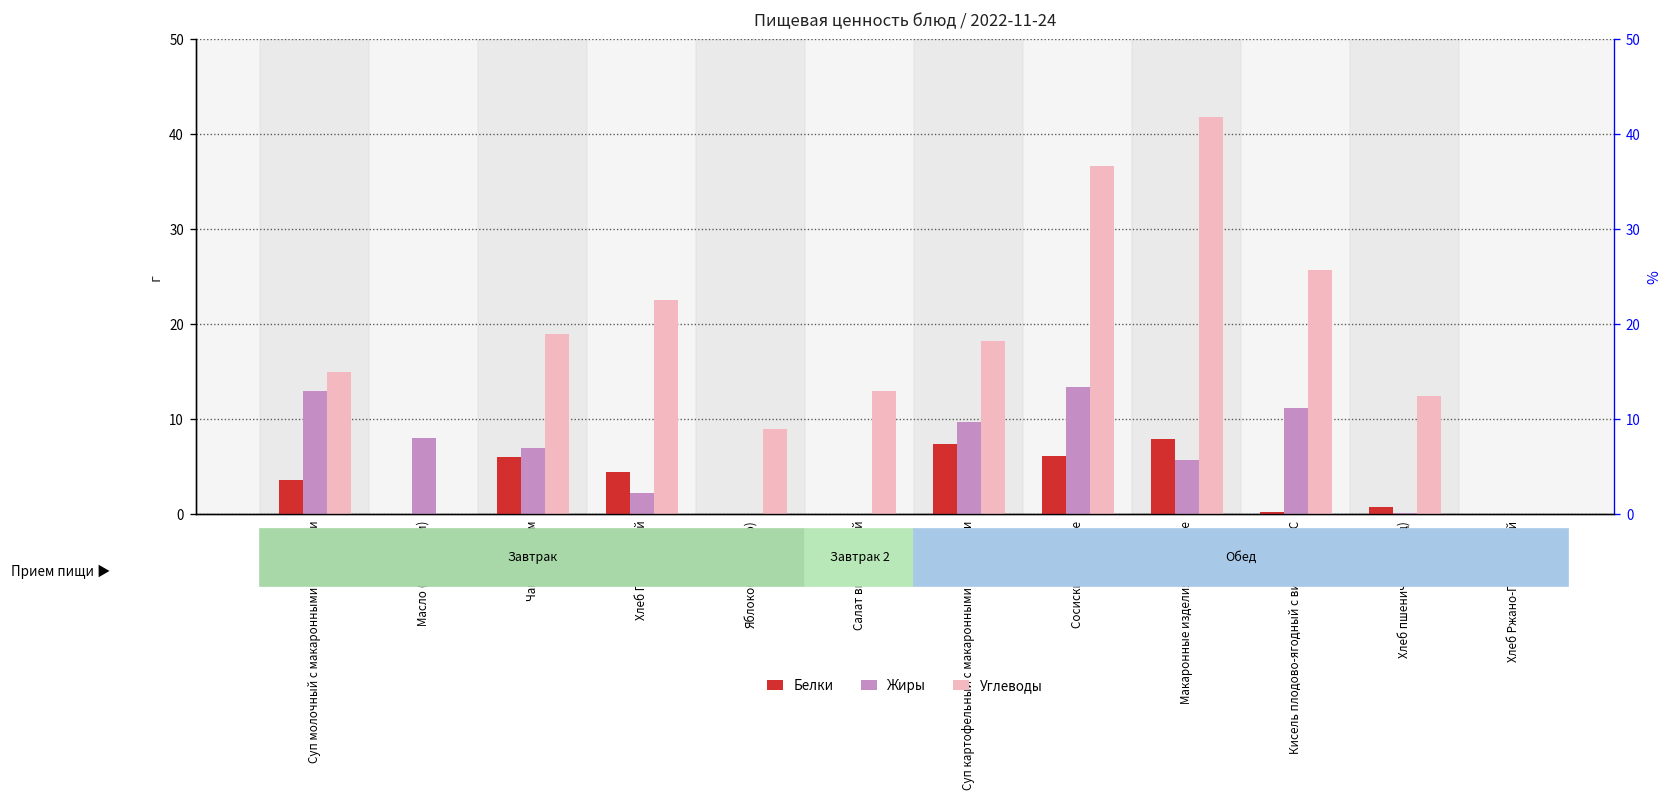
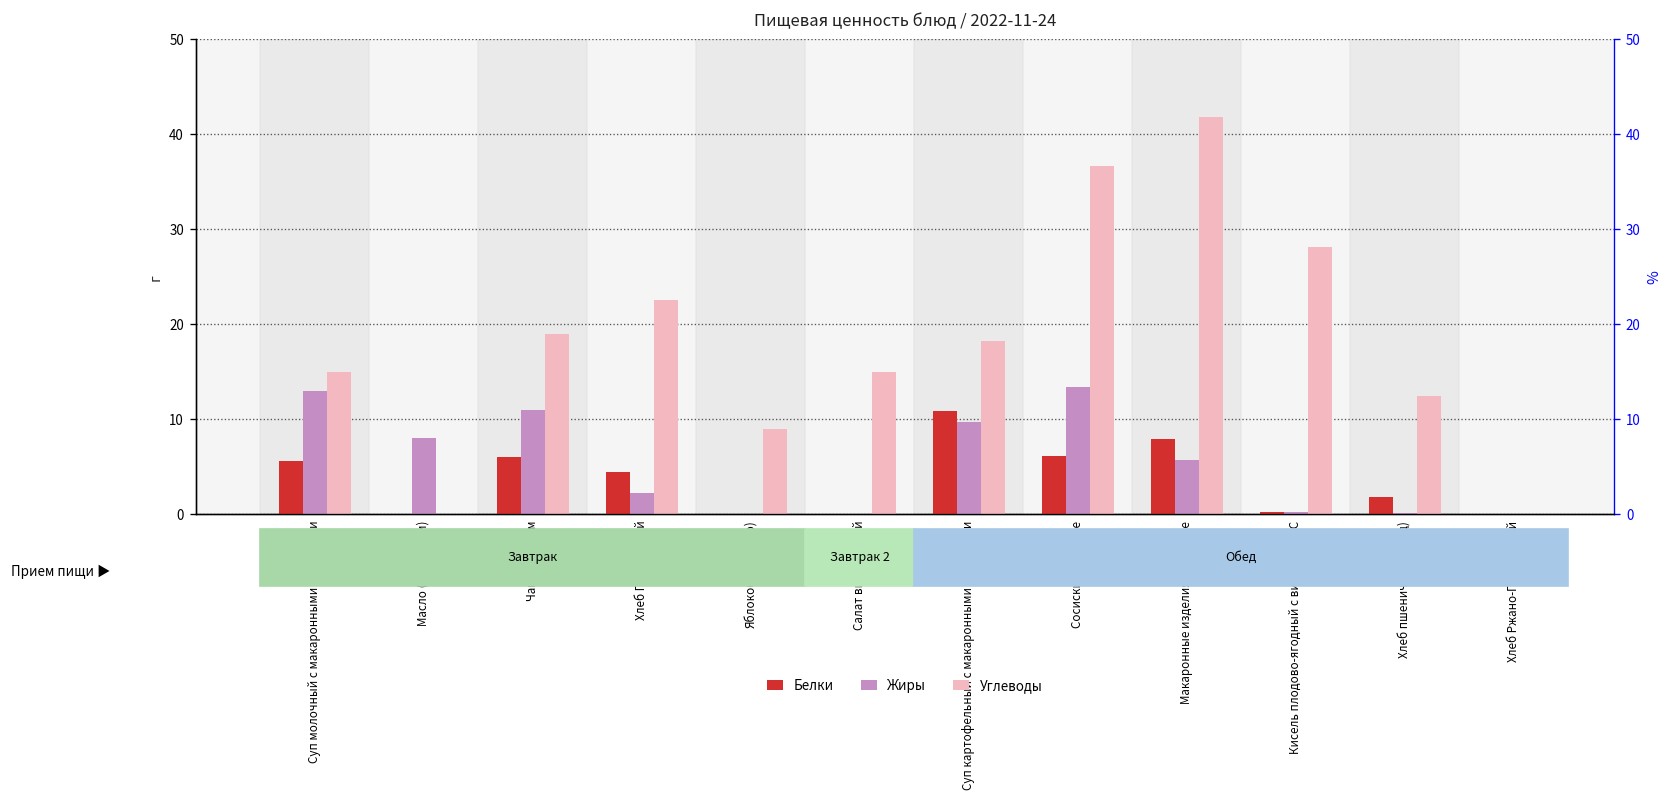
  {
    "Белки": {
-     "Суп молочный с макаронными изделиями": 4,
+     "Суп молочный с макаронными изделиями": 6,
      "Масло (порциями)": 0,
      "Чай с сахаром": 6,
      "Хлеб Пшеничный": 4,
      "Яблоко(поштучно)": 0,
      "Салат витаминный": 0,
-     "Суп картофельный с макаронными изделиями": 7,
+     "Суп картофельный с макаронными изделиями": 11,
      "Сосиски отварные": 6,
      "Макаронные изделия отварные": 8,
-     "Хлеб пшеничный (обед)": 1,
+     "Хлеб пшеничный (обед)": 2,
      "Хлеб Ржано-Пшеничный": 0
    },
    "Жиры": {
      "Суп молочный с макаронными изделиями": 13,
      "Масло (порциями)": 8,
-     "Чай с сахаром": 7,
+     "Чай с сахаром": 11,
      "Хлеб Пшеничный": 2,
      "Яблоко(поштучно)": 0,
      "Салат витаминный": 0,
      "Суп картофельный с макаронными изделиями": 10,
      "Сосиски отварные": 13,
      "Макаронные изделия отварные": 6,
-     "Кисель плодово-ягодный с витамином С": 11,
+     "Кисель плодово-ягодный с витамином С": 0,
      "Хлеб Ржано-Пшеничный": 0
    },
    "Углеводы": {
      "Суп молочный с макаронными изделиями": 15,
      "Масло (порциями)": 0,
      "Чай с сахаром": 19,
      "Хлеб Пшеничный": 23,
      "Яблоко(поштучно)": 9,
-     "Салат витаминный": 13,
+     "Салат витаминный": 15,
      "Суп картофельный с макаронными изделиями": 18,
      "Сосиски отварные": 37,
      "Макаронные изделия отварные": 42,
-     "Кисель плодово-ягодный с витамином С": 26,
+     "Кисель плодово-ягодный с витамином С": 28,
      "Хлеб пшеничный (обед)": 13,
      "Хлеб Ржано-Пшеничный": 0
    }
  }
